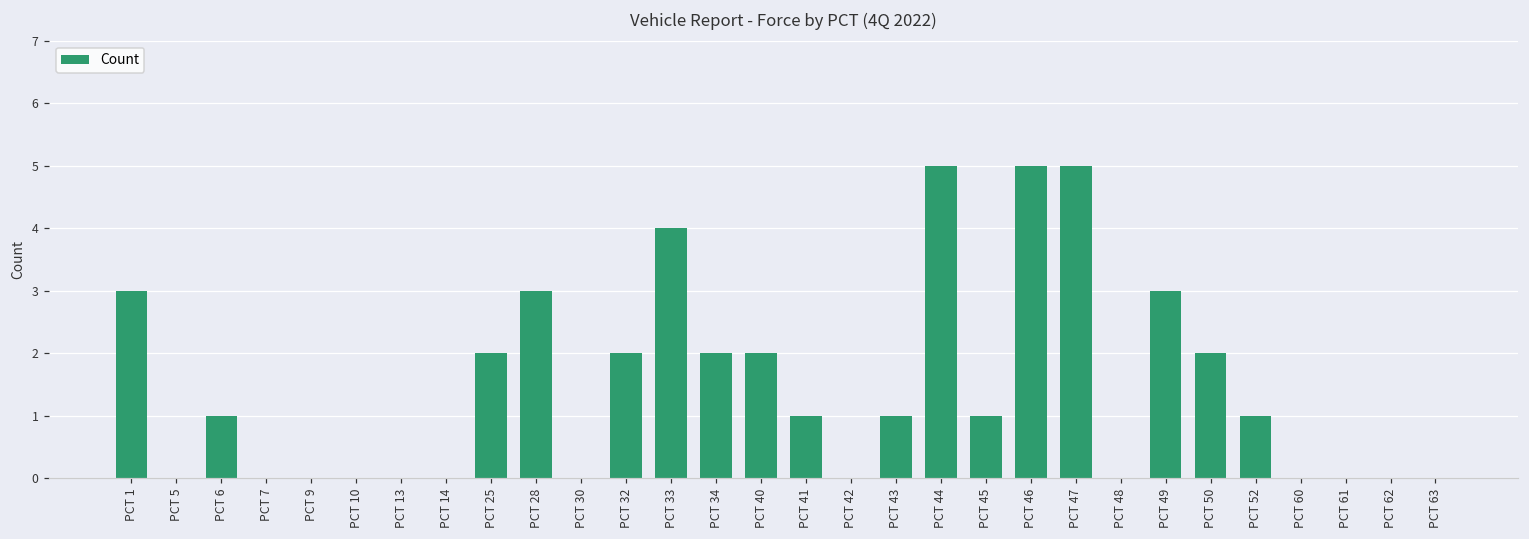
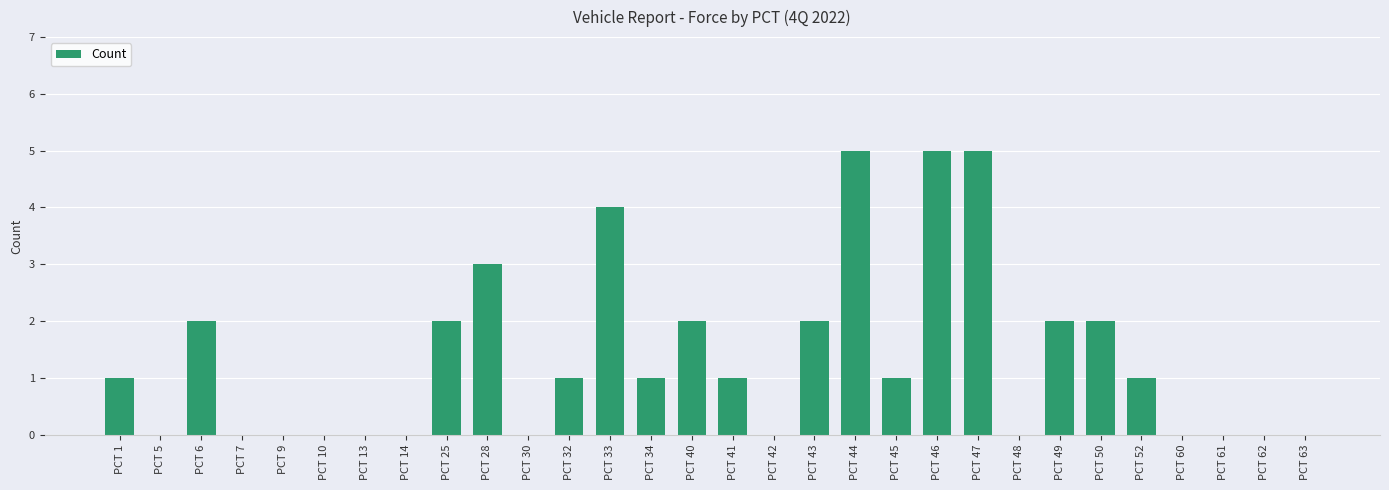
  {
-   "PCT 1": 3,
+   "PCT 1": 1,
    "PCT 5": 0,
-   "PCT 6": 1,
+   "PCT 6": 2,
    "PCT 7": 0,
    "PCT 9": 0,
    "PCT 10": 0,
    "PCT 13": 0,
    "PCT 14": 0,
    "PCT 25": 2,
    "PCT 28": 3,
    "PCT 30": 0,
-   "PCT 32": 2,
+   "PCT 32": 1,
    "PCT 33": 4,
-   "PCT 34": 2,
+   "PCT 34": 1,
    "PCT 40": 2,
    "PCT 41": 1,
    "PCT 42": 0,
-   "PCT 43": 1,
+   "PCT 43": 2,
    "PCT 44": 5,
    "PCT 45": 1,
    "PCT 46": 5,
    "PCT 47": 5,
    "PCT 48": 0,
-   "PCT 49": 3,
+   "PCT 49": 2,
    "PCT 50": 2,
    "PCT 52": 1,
    "PCT 60": 0,
    "PCT 61": 0,
    "PCT 62": 0,
    "PCT 63": 0
  }
